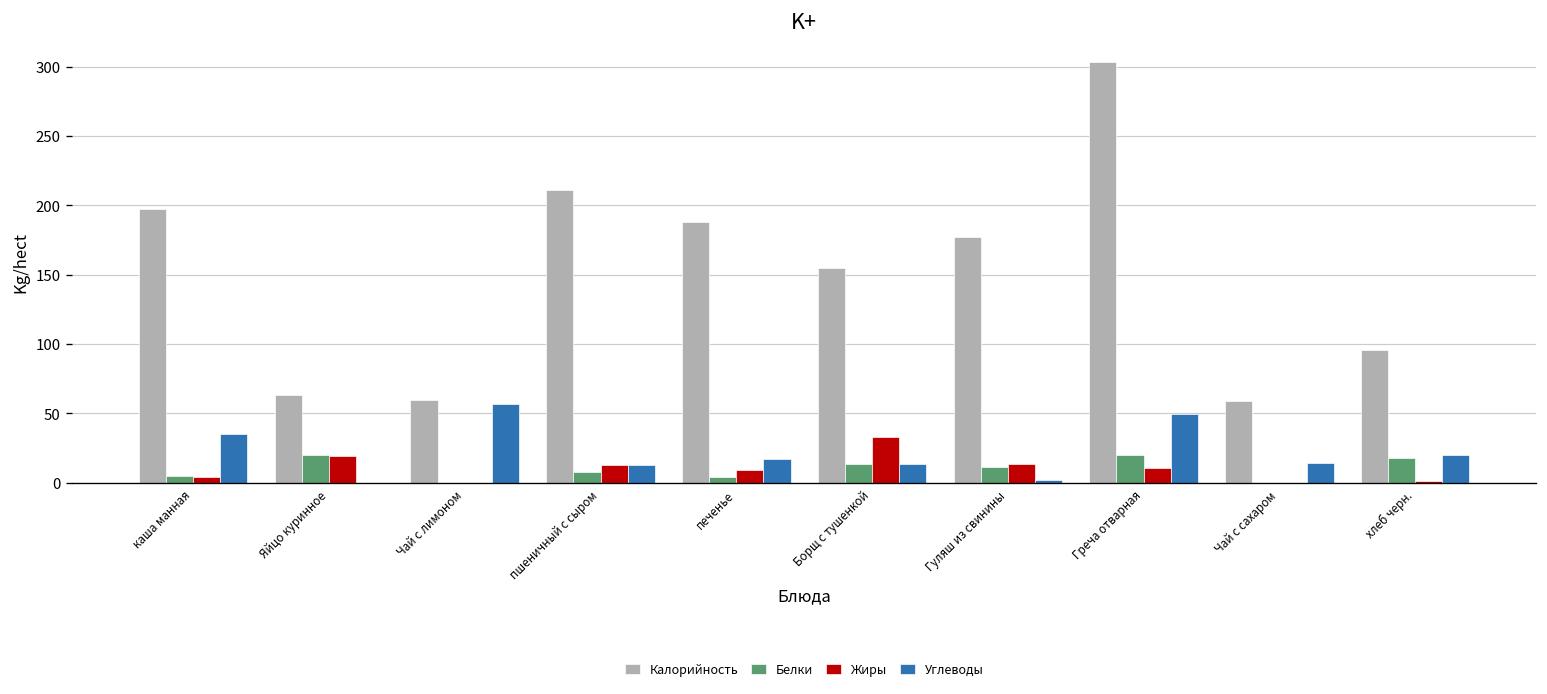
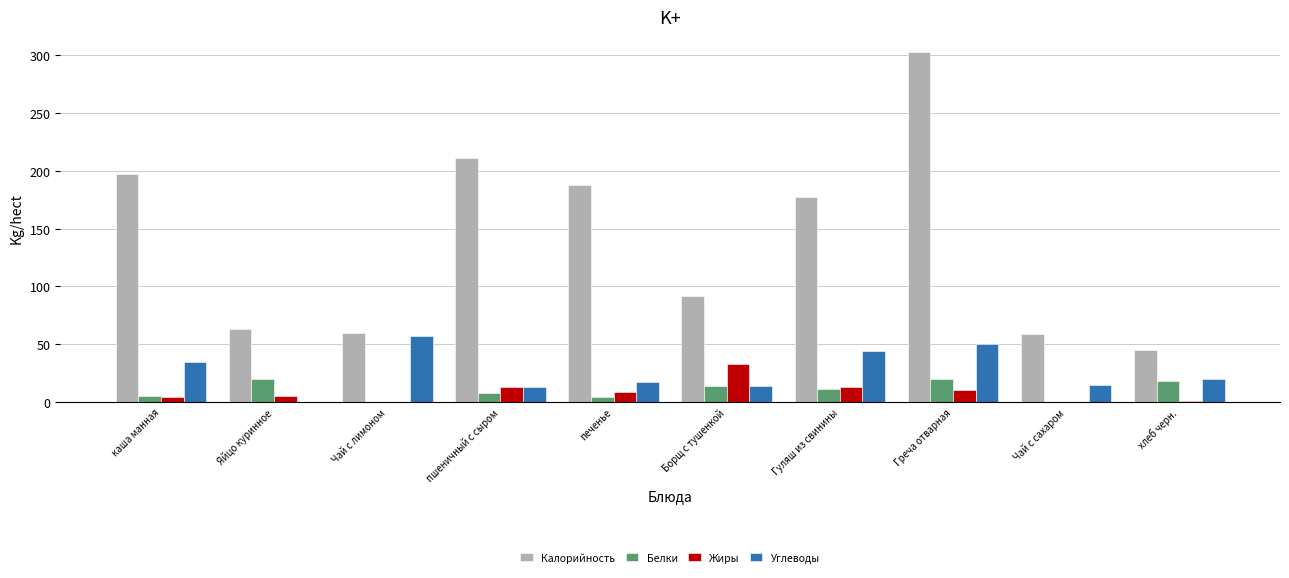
  {
    "Калорийность": {
      "каша манная": 197,
      "Яйцо куринное": 63,
      "Чай с лимоном": 60,
      "пшеничный с сыром": 211,
      "печенье": 188,
-     "Борщ с тушенкой": 155,
+     "Борщ с тушенкой": 92,
      "Гуляш из свинины": 177,
      "Греча отварная": 303,
      "Чай с сахаром": 59,
-     "хлеб черн.": 96
+     "хлеб черн.": 45
    },
    "Белки": {
      "каша манная": 5,
      "Яйцо куринное": 20,
      "Чай с лимоном": 0,
      "пшеничный с сыром": 8,
      "печенье": 4,
      "Борщ с тушенкой": 14,
      "Гуляш из свинины": 12,
      "Греча отварная": 20,
      "хлеб черн.": 18
    },
    "Жиры": {
      "каша манная": 4,
-     "Яйцо куринное": 19,
+     "Яйцо куринное": 5,
      "Чай с лимоном": 0,
      "пшеничный с сыром": 13,
      "печенье": 9,
      "Борщ с тушенкой": 33,
      "Гуляш из свинины": 13,
      "Греча отварная": 11,
      "Чай с сахаром": 0
    },
    "Углеводы": {
      "каша манная": 35,
      "Яйцо куринное": 0,
      "Чай с лимоном": 57,
      "пшеничный с сыром": 13,
      "печенье": 17,
      "Борщ с тушенкой": 14,
-     "Гуляш из свинины": 2,
+     "Гуляш из свинины": 44,
      "Греча отварная": 50,
      "Чай с сахаром": 14,
      "хлеб черн.": 20
    }
  }
